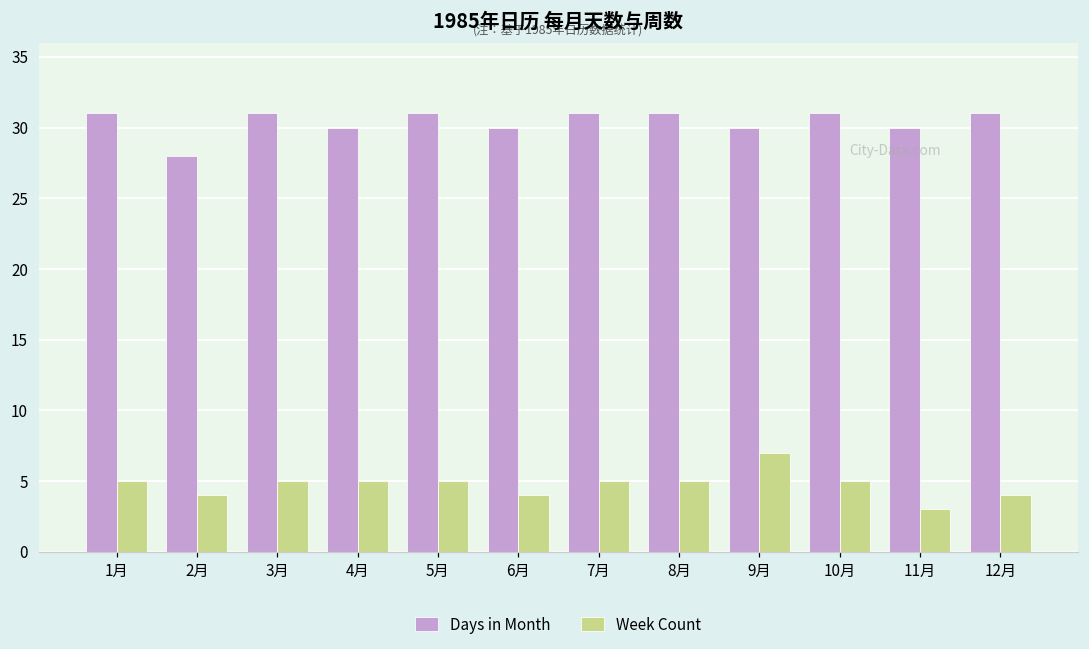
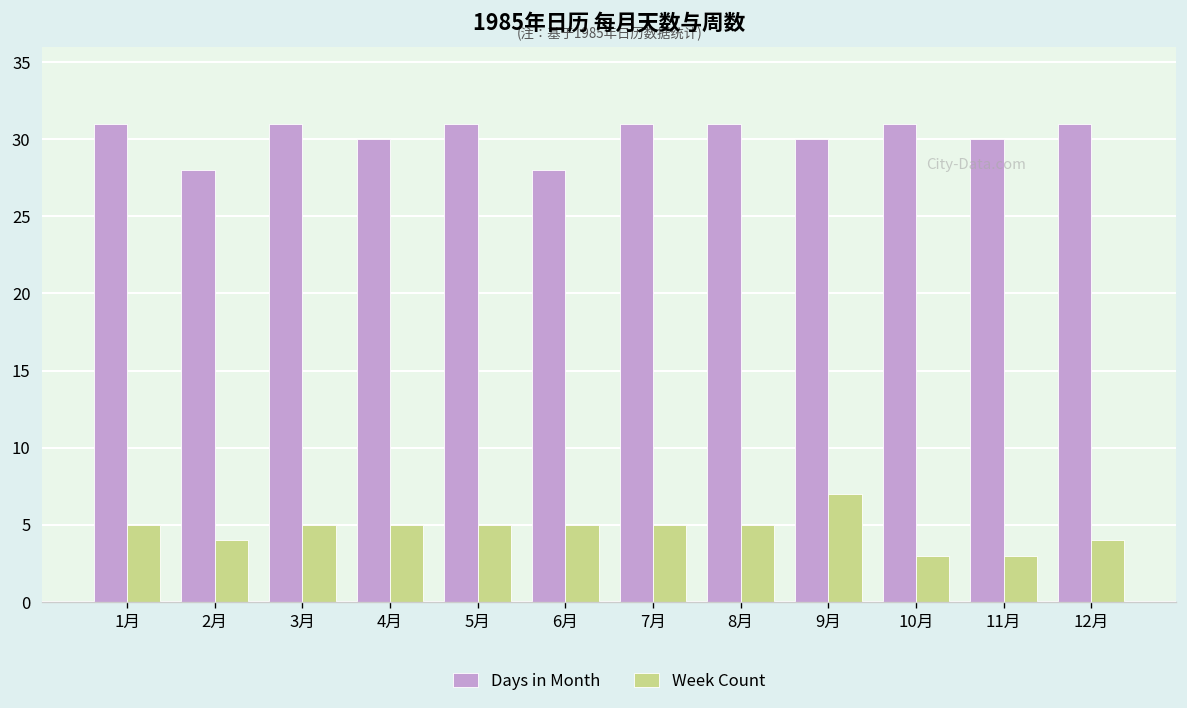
  {
    "Days in Month": {
      "1月": 31,
      "2月": 28,
      "3月": 31,
      "4月": 30,
      "5月": 31,
-     "6月": 30,
+     "6月": 28,
      "7月": 31,
      "8月": 31,
      "9月": 30,
      "10月": 31,
      "11月": 30,
      "12月": 31
    },
    "Week Count": {
      "1月": 5,
      "2月": 4,
      "3月": 5,
      "4月": 5,
      "5月": 5,
-     "6月": 4,
+     "6月": 5,
      "7月": 5,
      "8月": 5,
      "9月": 7,
-     "10月": 5,
+     "10月": 3,
      "11月": 3,
      "12月": 4
    }
  }
